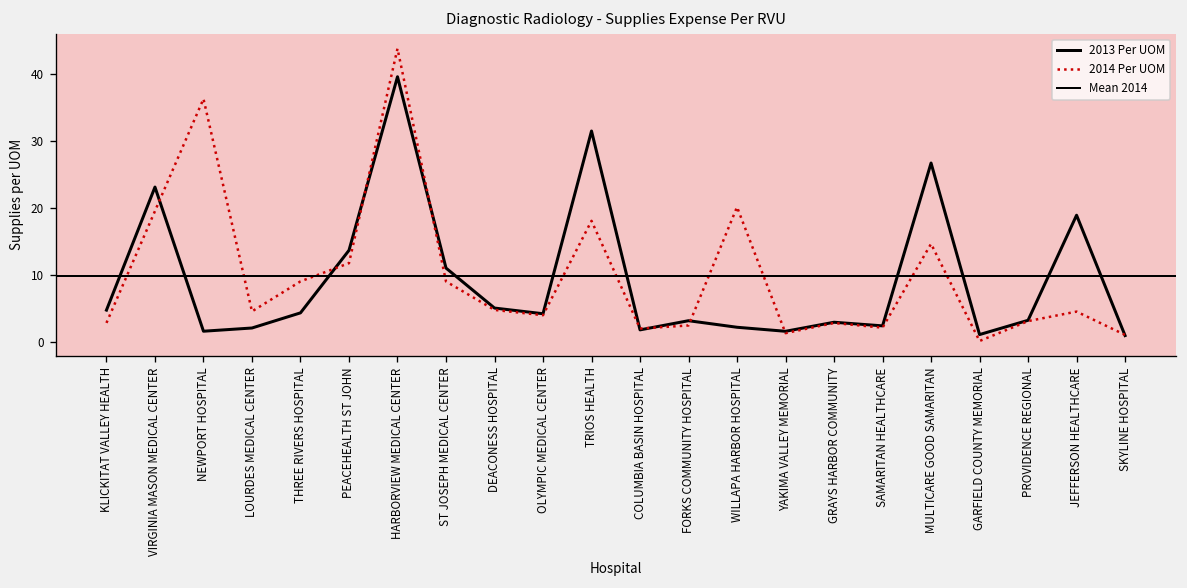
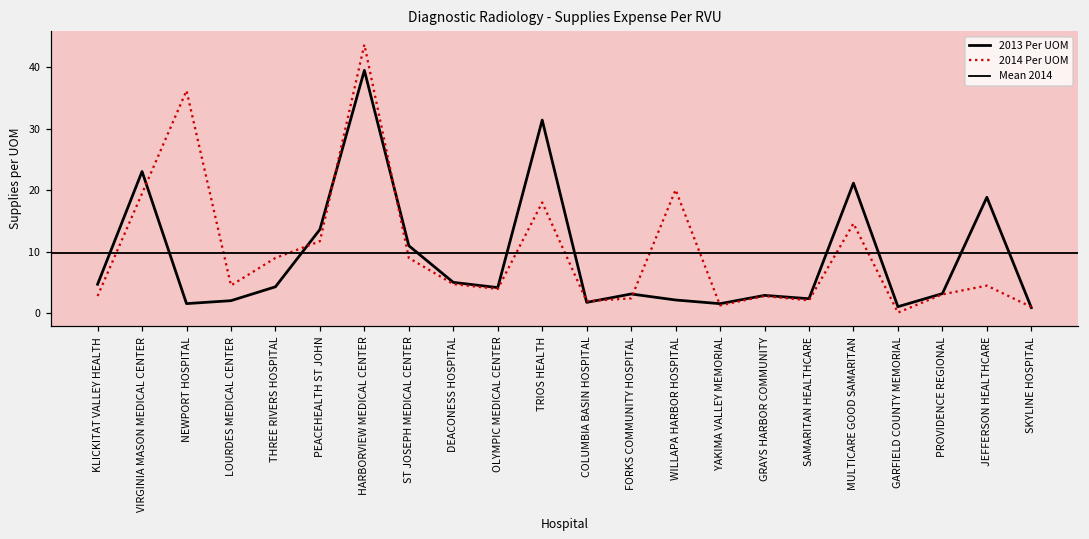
  {
    "2013 Per UOM": {
      "KLICKITAT VALLEY HEALTH": 5,
      "VIRGINIA MASON MEDICAL CENTER": 23,
      "NEWPORT HOSPITAL": 2,
      "LOURDES MEDICAL CENTER": 2,
      "THREE RIVERS HOSPITAL": 4,
      "PEACEHEALTH ST JOHN": 14,
      "HARBORVIEW MEDICAL CENTER": 40,
      "ST JOSEPH MEDICAL CENTER": 11,
      "TRIOS HEALTH": 31,
      "FORKS COMMUNITY HOSPITAL": 3,
      "WILLAPA HARBOR HOSPITAL": 2,
-     "MULTICARE GOOD SAMARITAN": 27,
+     "MULTICARE GOOD SAMARITAN": 21,
      "GARFIELD COUNTY MEMORIAL": 1,
      "JEFFERSON HEALTHCARE": 19
    },
    "2014 Per UOM": {
      "KLICKITAT VALLEY HEALTH": 3,
      "VIRGINIA MASON MEDICAL CENTER": 19,
      "NEWPORT HOSPITAL": 36,
      "LOURDES MEDICAL CENTER": 5,
      "THREE RIVERS HOSPITAL": 9,
      "PEACEHEALTH ST JOHN": 12,
      "HARBORVIEW MEDICAL CENTER": 44,
      "ST JOSEPH MEDICAL CENTER": 9,
      "TRIOS HEALTH": 18,
      "FORKS COMMUNITY HOSPITAL": 2,
      "WILLAPA HARBOR HOSPITAL": 20,
      "MULTICARE GOOD SAMARITAN": 15,
      "GARFIELD COUNTY MEMORIAL": 0,
      "JEFFERSON HEALTHCARE": 4
    }
  }
